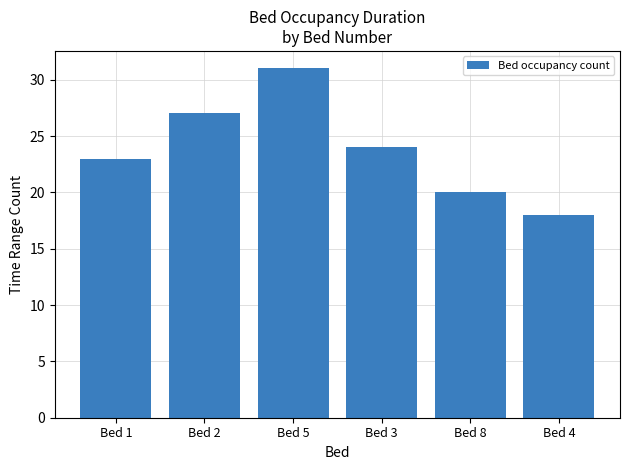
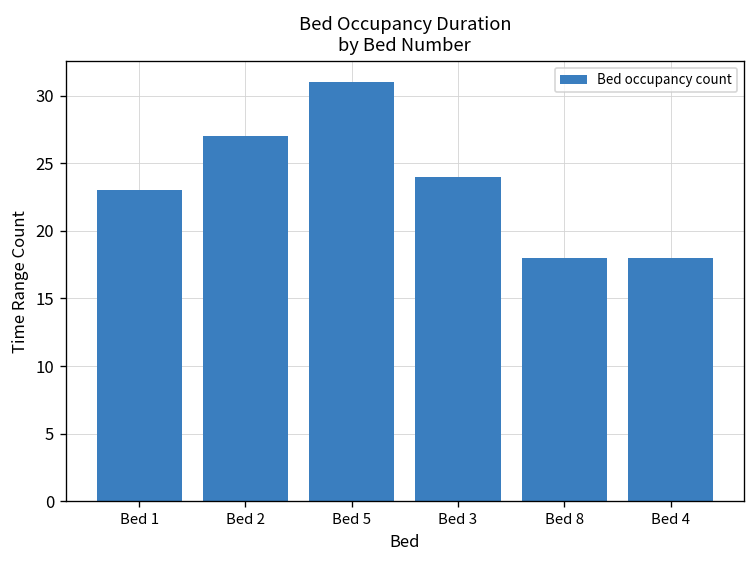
  {
    "Bed 1": 23,
    "Bed 2": 27,
    "Bed 5": 31,
    "Bed 3": 24,
-   "Bed 8": 20,
+   "Bed 8": 18,
    "Bed 4": 18
  }
